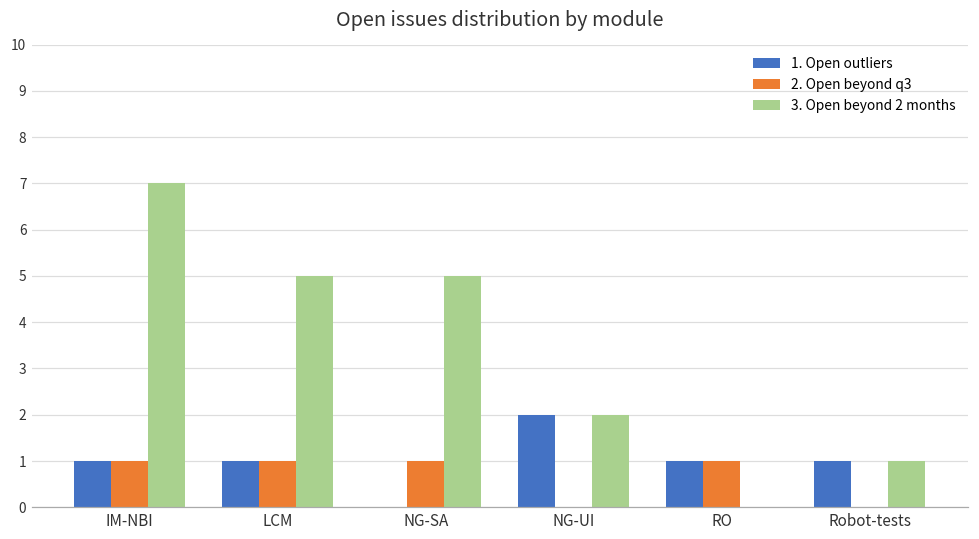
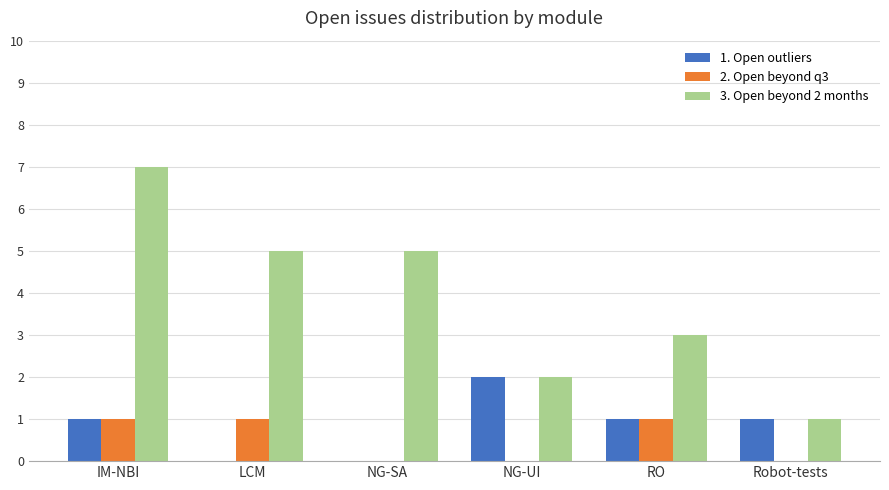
  {
    "1. Open outliers": {
      "IM-NBI": 1,
-     "LCM": 1,
+     "LCM": 0,
      "NG-SA": 0,
      "NG-UI": 2,
      "RO": 1,
      "Robot-tests": 1
    },
    "2. Open beyond q3": {
      "IM-NBI": 1,
      "LCM": 1,
-     "NG-SA": 1,
+     "NG-SA": 0,
      "NG-UI": 0,
      "RO": 1,
      "Robot-tests": 0
    },
    "3. Open beyond 2 months": {
      "IM-NBI": 7,
      "LCM": 5,
      "NG-SA": 5,
      "NG-UI": 2,
-     "RO": 0,
+     "RO": 3,
      "Robot-tests": 1
    }
  }
